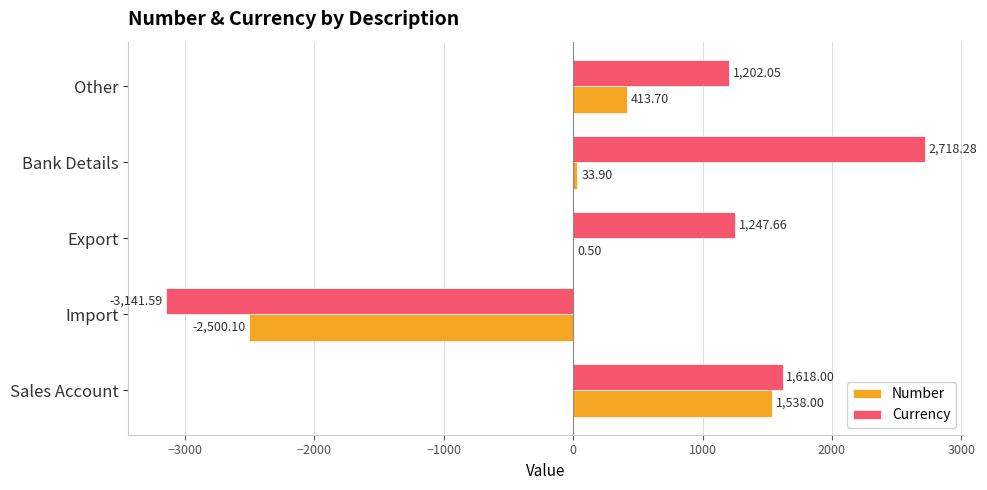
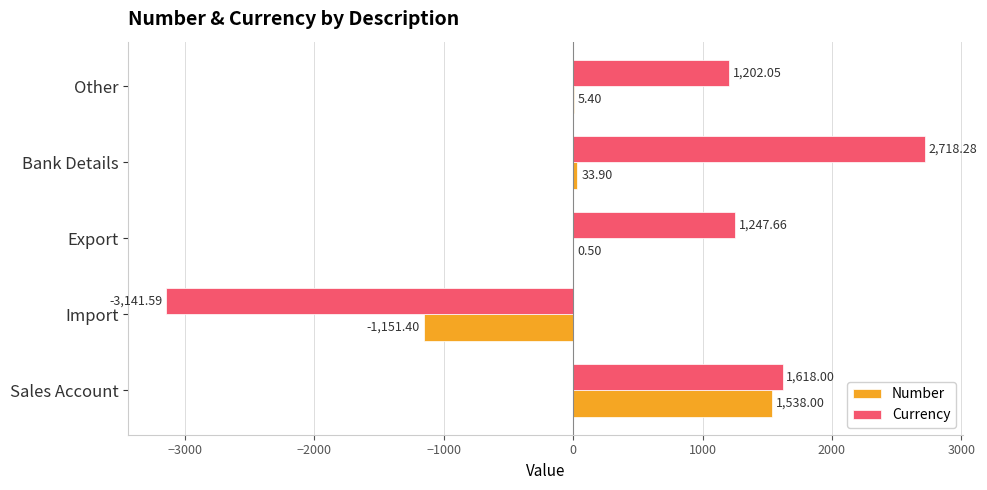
  {
    "Number": {
-     "Other": "413.70",
+     "Other": "5.40",
      "Bank Details": "33.90",
      "Export": "0.50",
-     "Import": "-2,500.10",
+     "Import": "-1,151.40",
      "Sales Account": "1,538.00"
    },
    "Currency": {
      "Other": "1,202.05",
      "Bank Details": "2,718.28",
      "Export": "1,247.66",
      "Import": "-3,141.59",
      "Sales Account": "1,618.00"
    }
  }
